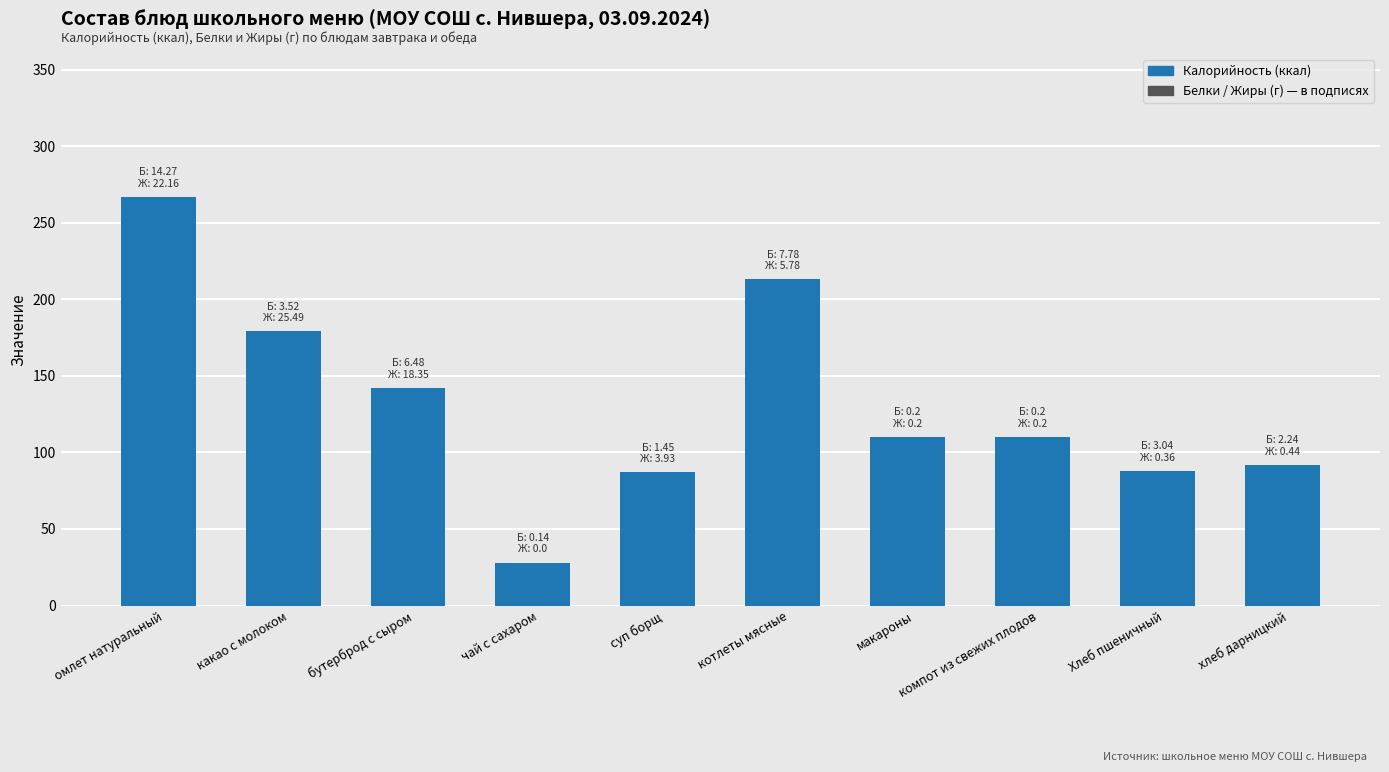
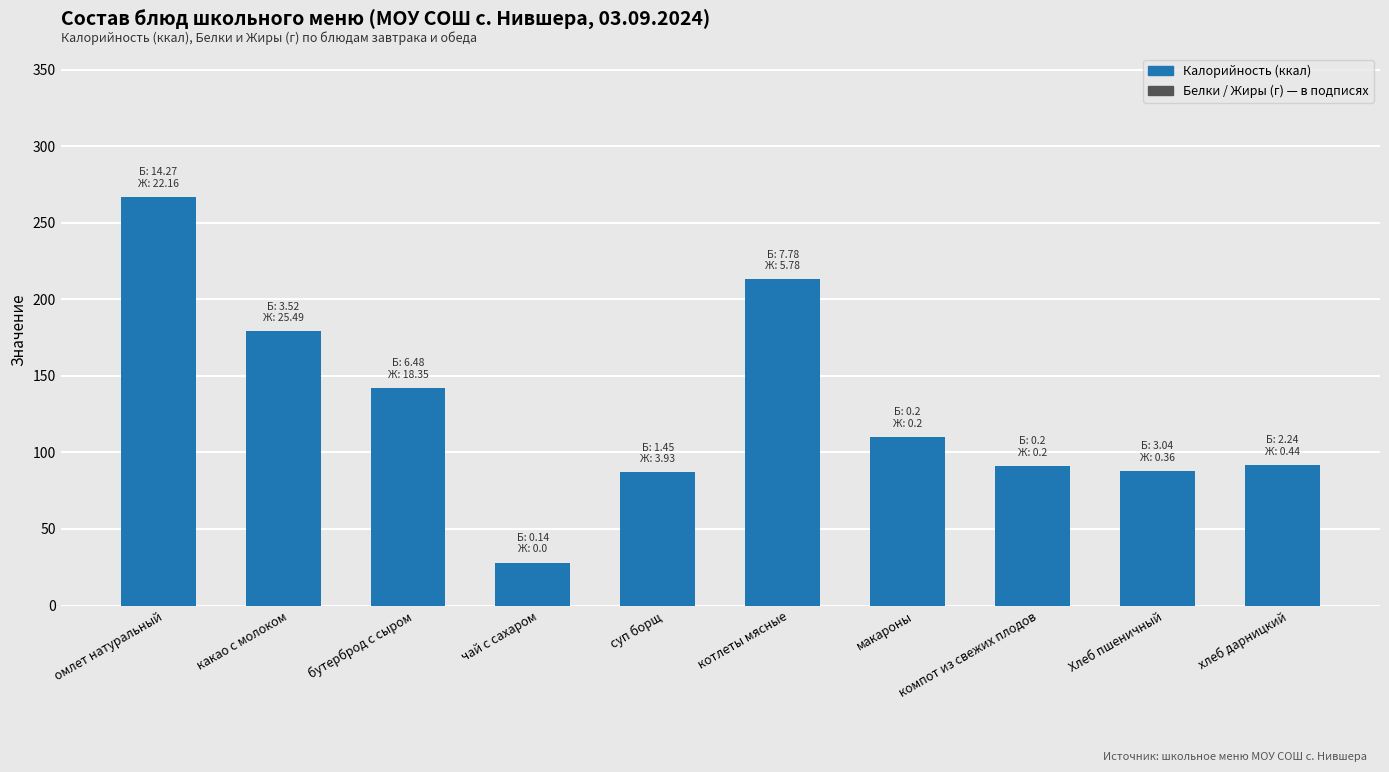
  {
-   "компот из свежих плодов": 110
+   "компот из свежих плодов": 91
  }
